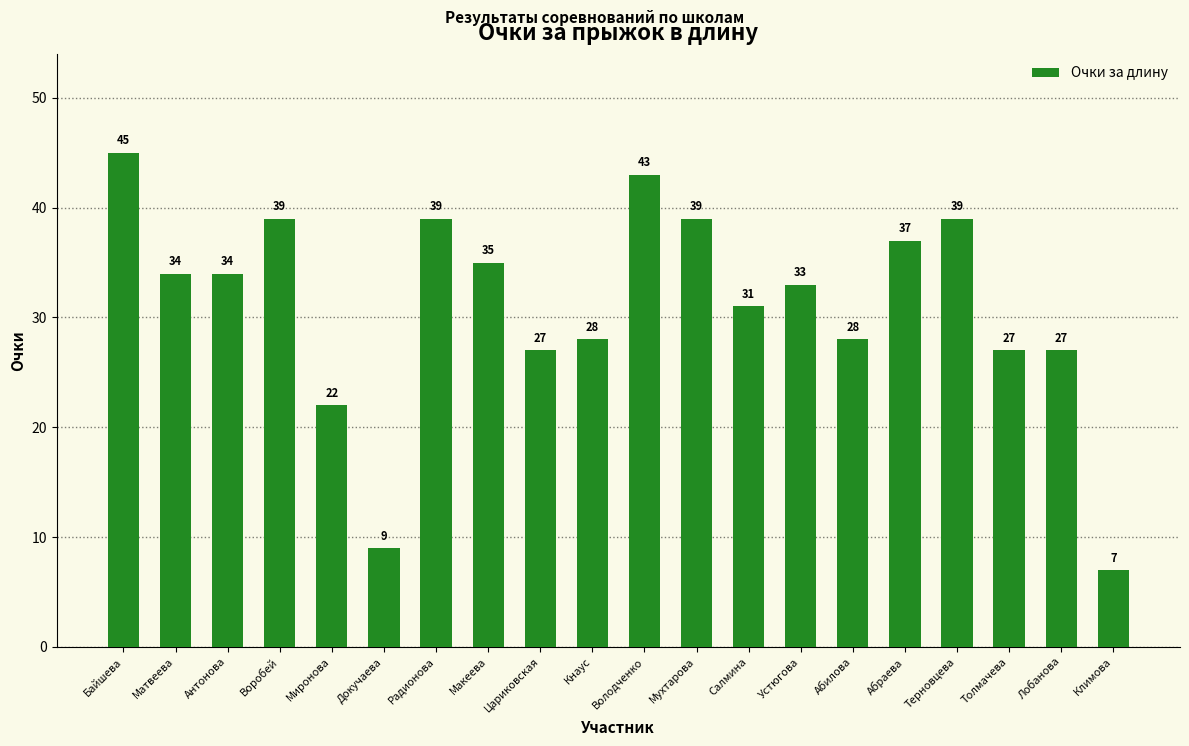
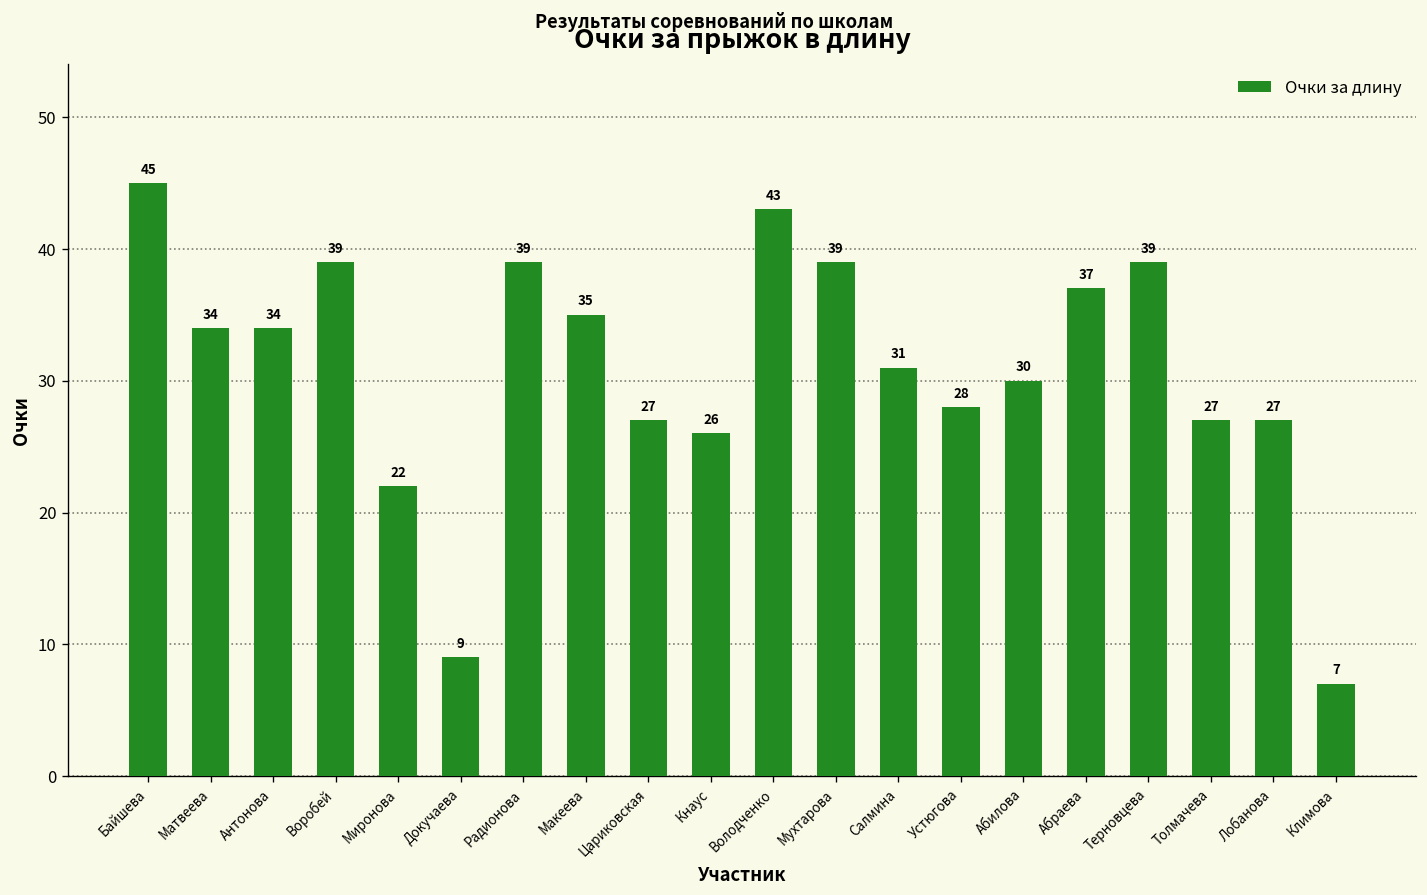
  {
    "Байшева": 45,
    "Матвеева": 34,
    "Антонова": 34,
    "Воробей": 39,
    "Миронова": 22,
    "Докучаева": 9,
    "Радионова": 39,
    "Макеева": 35,
    "Цариковская": 27,
-   "Кнаус": 28,
+   "Кнаус": 26,
    "Володченко": 43,
    "Мухтарова": 39,
    "Салмина": 31,
-   "Устюгова": 33,
-   "Абилова": 28,
+   "Устюгова": 28,
+   "Абилова": 30,
    "Абраева": 37,
    "Терновцева": 39,
    "Толмачева": 27,
    "Лобанова": 27,
    "Климова": 7
  }
